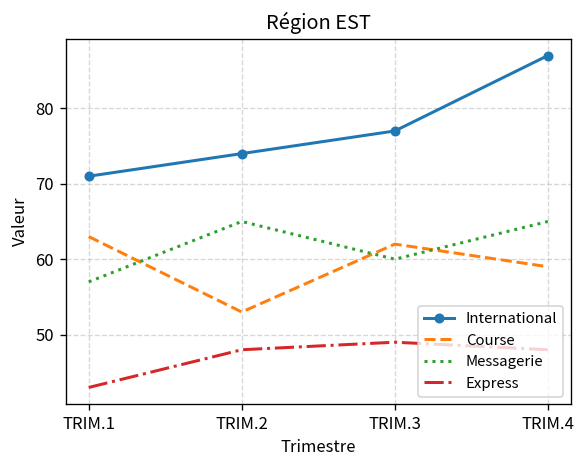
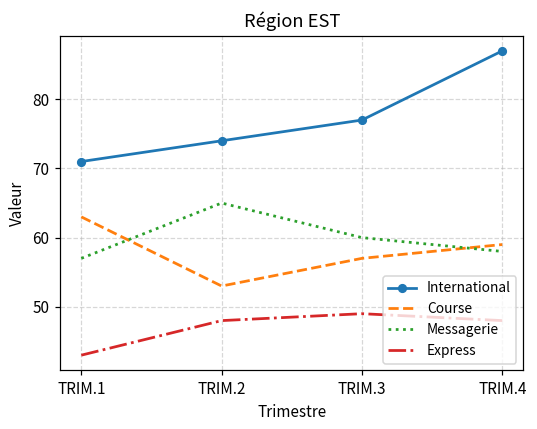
  {
    "International": {
      "TRIM.1": 71,
      "TRIM.2": 74,
      "TRIM.3": 77,
      "TRIM.4": 87
    },
    "Course": {
      "TRIM.1": 63,
      "TRIM.2": 53,
-     "TRIM.3": 62,
+     "TRIM.3": 57,
      "TRIM.4": 59
    },
    "Messagerie": {
      "TRIM.1": 57,
      "TRIM.2": 65,
      "TRIM.3": 60,
-     "TRIM.4": 65
+     "TRIM.4": 58
    },
    "Express": {
      "TRIM.1": 43,
      "TRIM.2": 48,
      "TRIM.3": 49
    }
  }
